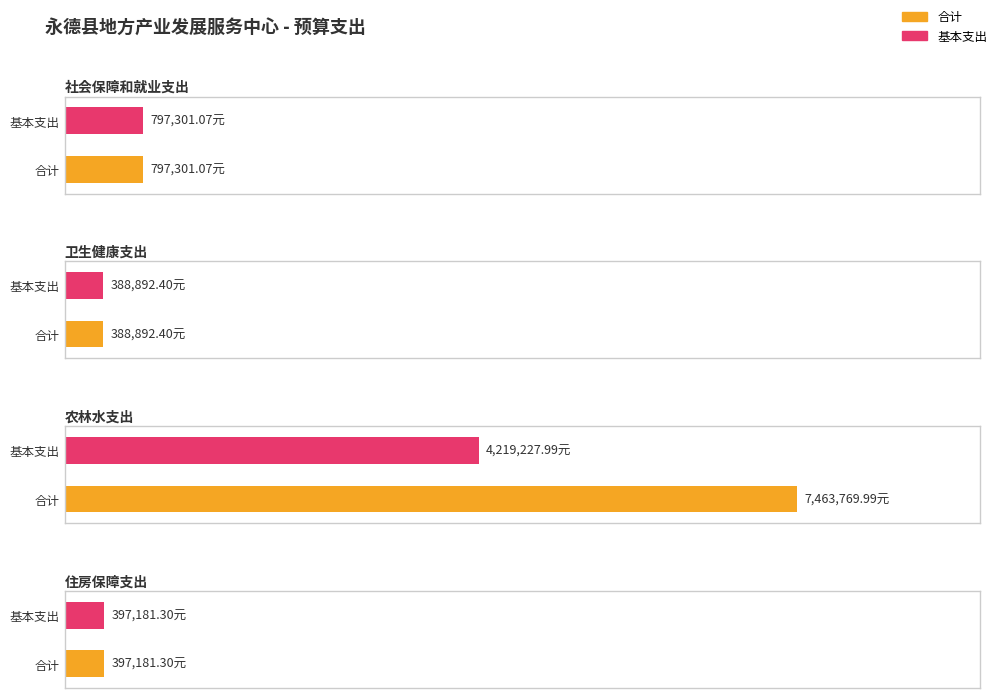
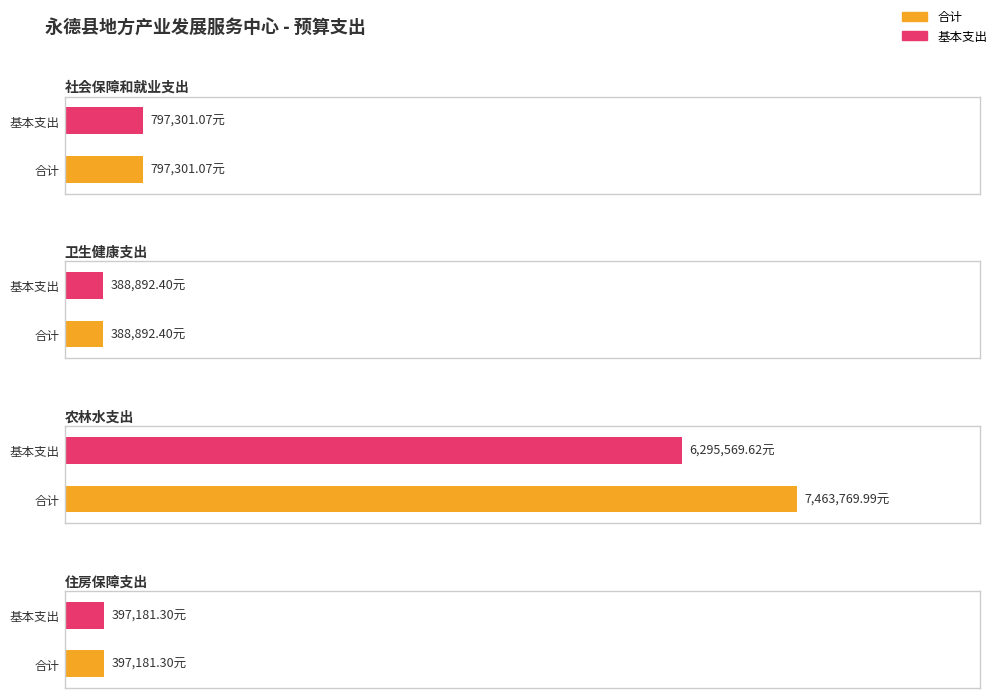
  {
    "社会保障和就业支出": {
      "基本支出": "797,301.07元",
      "合计": "797,301.07元"
    },
    "卫生健康支出": {
      "基本支出": "388,892.40元",
      "合计": "388,892.40元"
    },
    "农林水支出": {
-     "基本支出": "4,219,227.99元",
+     "基本支出": "6,295,569.62元",
      "合计": "7,463,769.99元"
    },
    "住房保障支出": {
      "基本支出": "397,181.30元",
      "合计": "397,181.30元"
    }
  }
